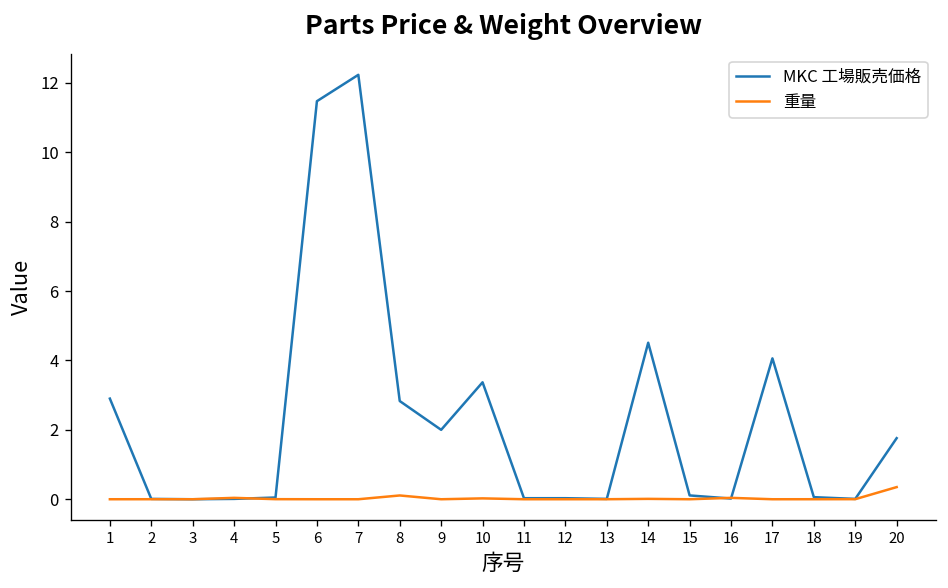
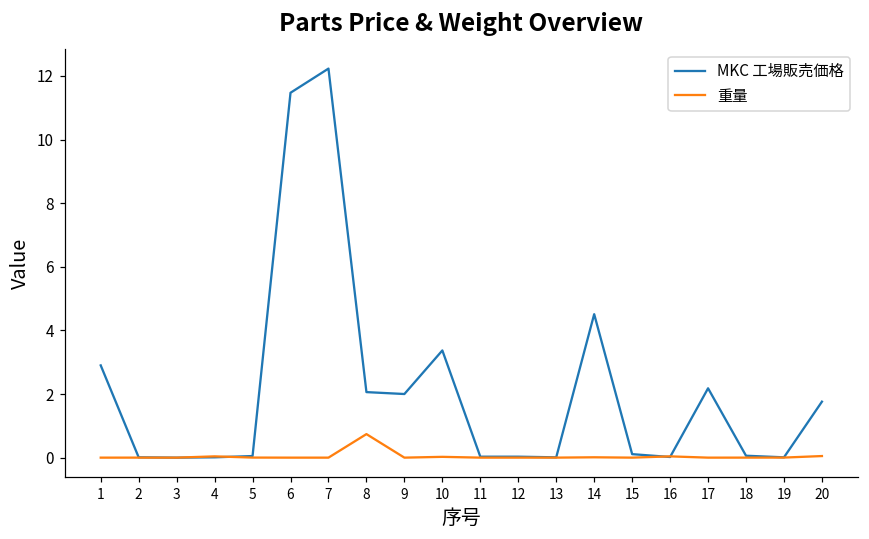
  {
    "MKC 工場販売価格": {
      "1": 2.9,
      "6": 11.5,
      "7": 12.2,
-     "8": 2.8,
+     "8": 2.1,
      "9": 2.0,
      "10": 3.4,
      "14": 4.5,
      "15": 0.1,
-     "17": 4.1,
+     "17": 2.2,
      "20": 1.8
    },
    "重量": {
      "1": 0.0,
      "6": 0.0,
      "7": 0.0,
-     "8": 0.1,
+     "8": 0.7,
      "9": 0.0,
      "10": 0.0,
      "14": 0.0,
      "15": 0.0,
      "17": 0.0,
-     "20": 0.4
+     "20": 0.1
    }
  }
